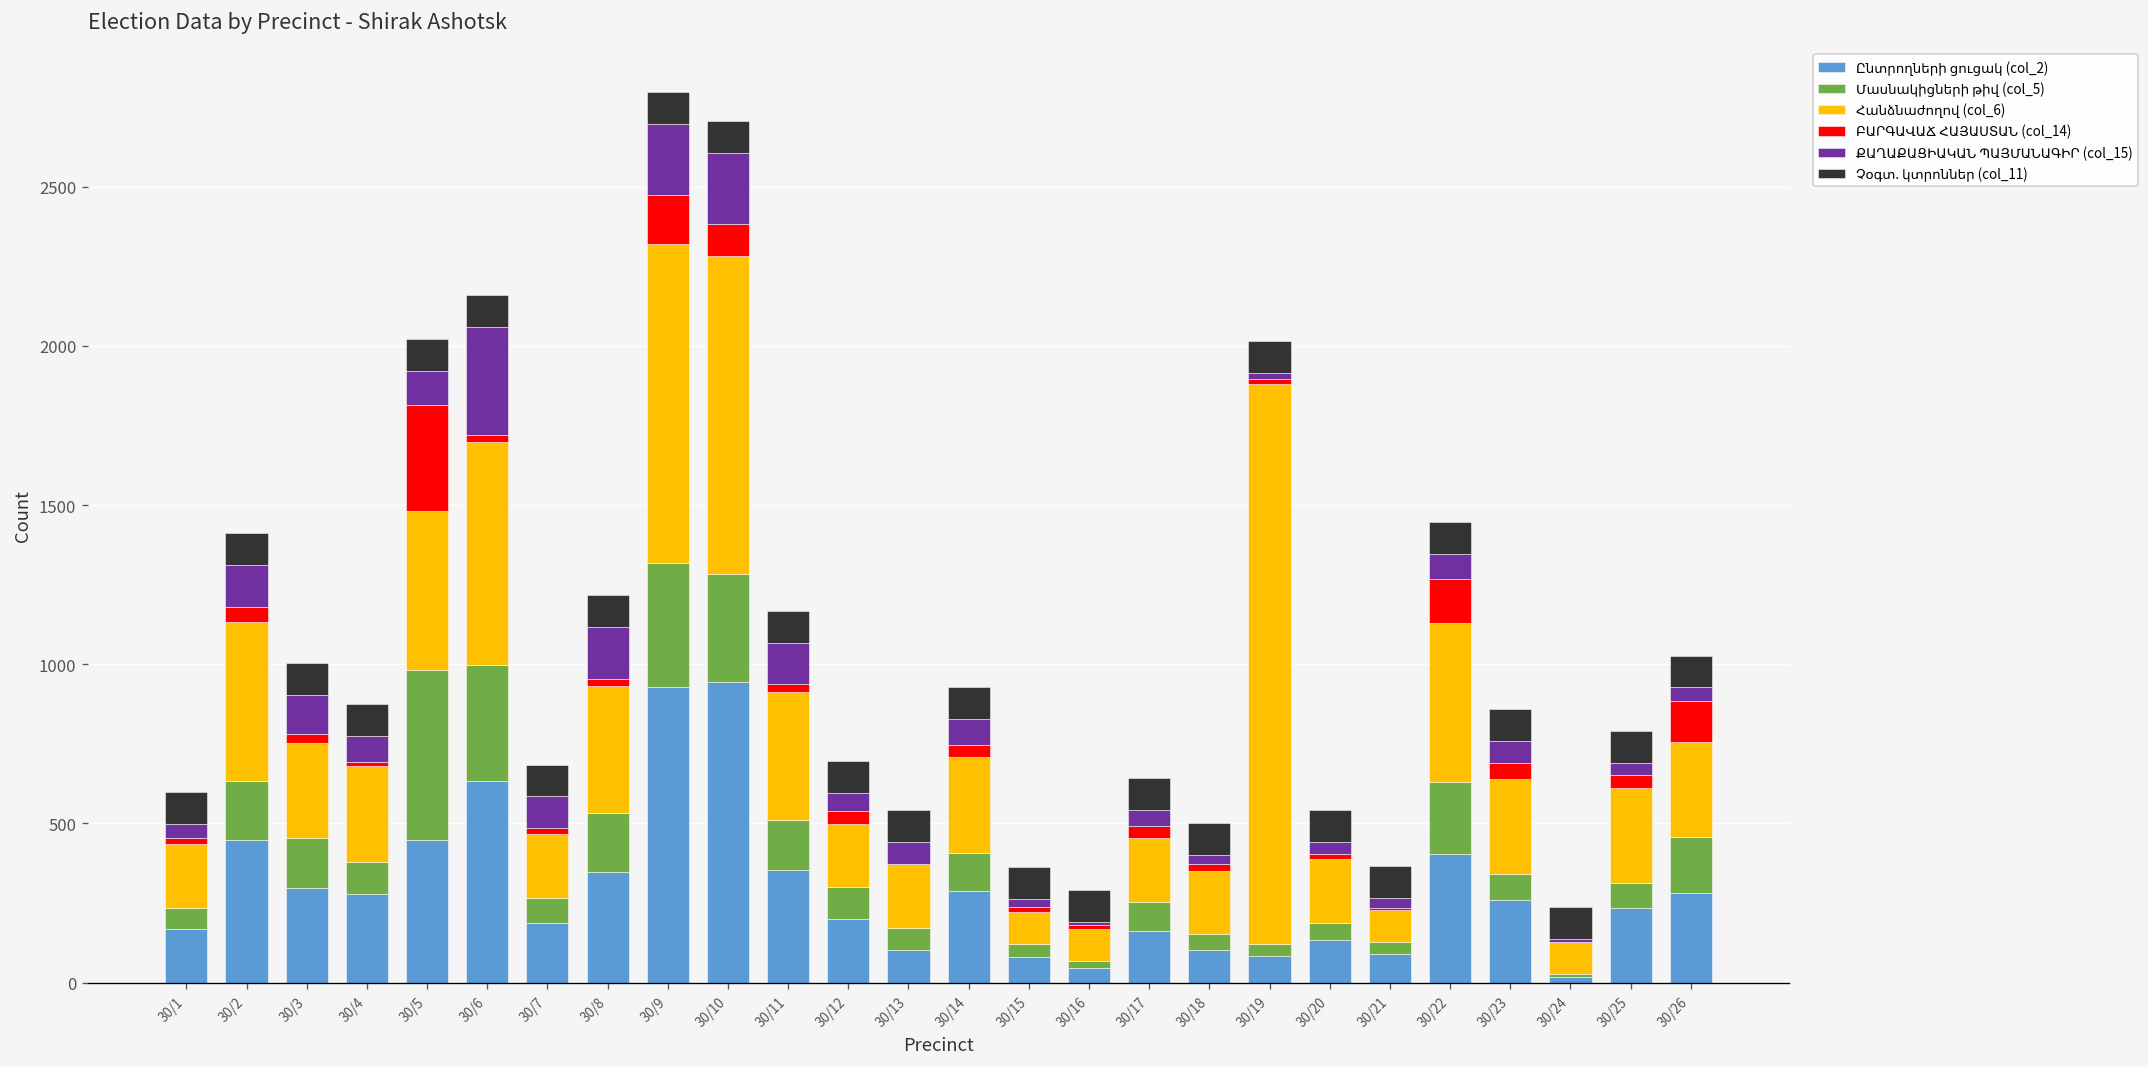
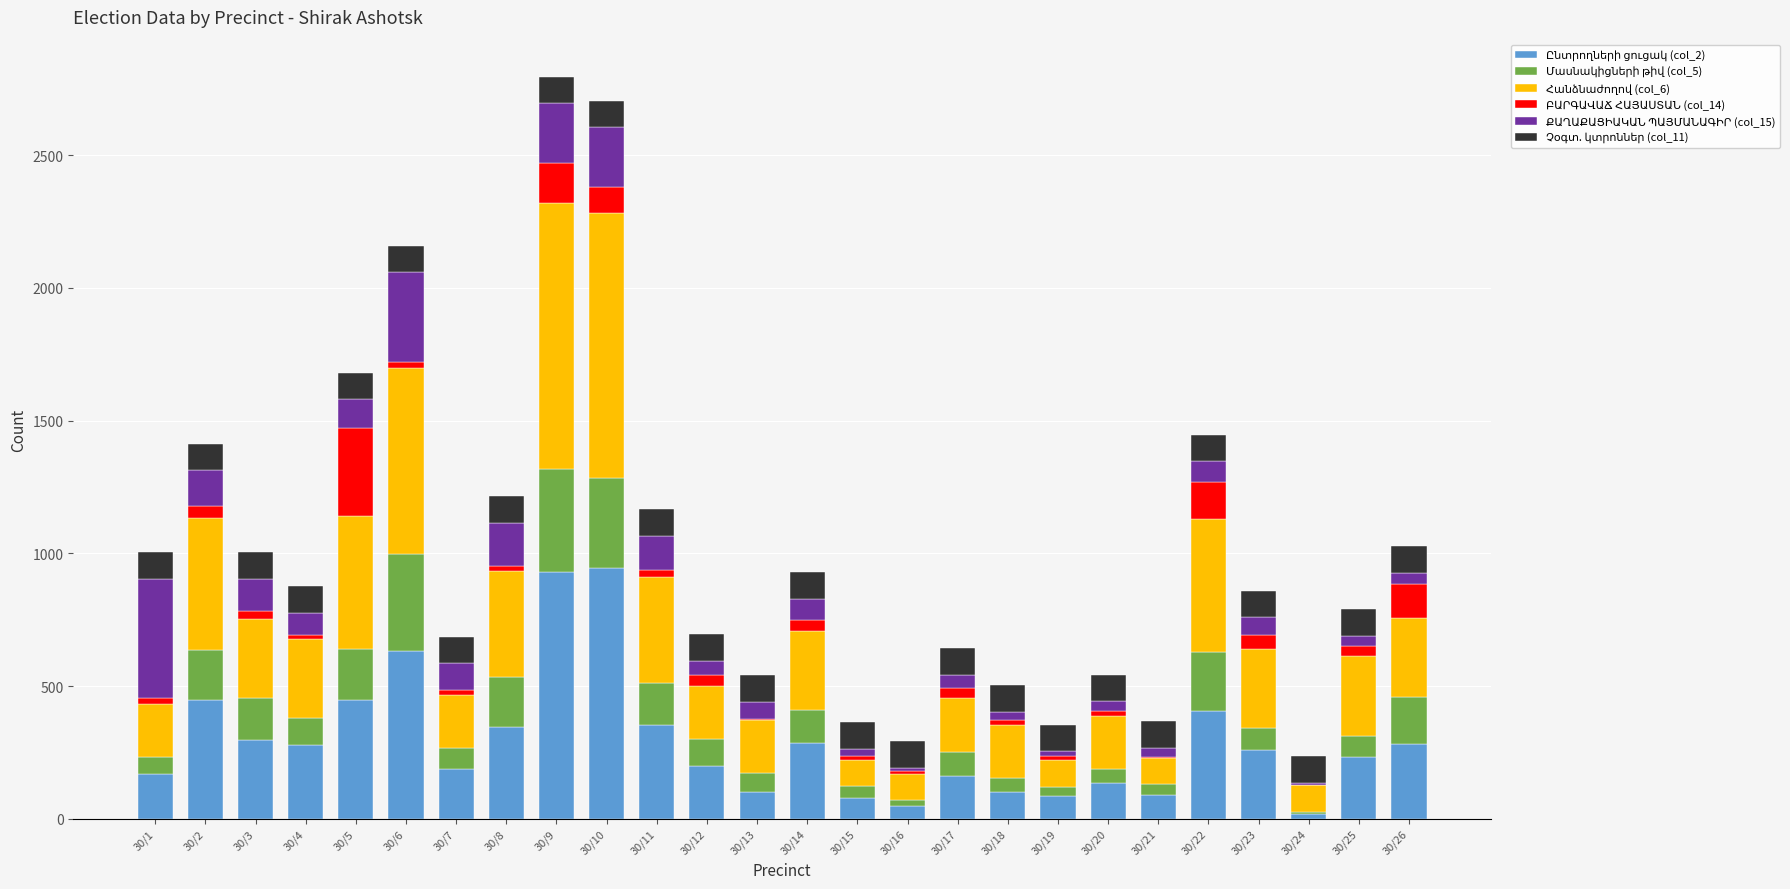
  {
    "Ընտրողների ցուցակ (col_2)": {
      "30/1": 170,
      "30/2": 450,
      "30/3": 300,
      "30/4": 280,
      "30/5": 450,
      "30/6": 630,
      "30/7": 190,
      "30/8": 350,
      "30/9": 930,
      "30/10": 940,
      "30/11": 360,
      "30/12": 200,
      "30/13": 100,
      "30/14": 290,
      "30/15": 80,
      "30/16": 50,
      "30/17": 160,
      "30/18": 100,
      "30/19": 80,
      "30/20": 130,
      "30/21": 90,
      "30/22": 410,
      "30/23": 260,
      "30/24": 20,
      "30/25": 230,
      "30/26": 280
    },
    "Մասնակիցների թիվ (col_5)": {
      "30/1": 70,
      "30/2": 190,
      "30/3": 160,
      "30/4": 100,
-     "30/5": 530,
+     "30/5": 190,
      "30/6": 370,
      "30/7": 80,
      "30/8": 190,
      "30/9": 390,
      "30/10": 340,
      "30/11": 160,
      "30/12": 100,
      "30/13": 70,
      "30/14": 120,
      "30/15": 40,
      "30/16": 20,
      "30/17": 90,
      "30/18": 50,
      "30/19": 40,
      "30/20": 50,
      "30/21": 40,
      "30/22": 220,
      "30/23": 80,
      "30/25": 80,
      "30/26": 180
    },
    "Հանձնաժողով (col_6)": {
      "30/1": 200,
      "30/2": 500,
      "30/3": 300,
      "30/4": 300,
      "30/5": 500,
      "30/6": 700,
      "30/7": 200,
      "30/8": 400,
      "30/9": 1000,
      "30/10": 1000,
      "30/11": 400,
      "30/12": 200,
      "30/13": 200,
      "30/14": 300,
      "30/15": 100,
      "30/16": 100,
      "30/17": 200,
      "30/18": 200,
-     "30/19": 1760,
+     "30/19": 100,
      "30/20": 200,
      "30/21": 100,
      "30/22": 500,
      "30/23": 300,
      "30/24": 100,
      "30/25": 300,
      "30/26": 300
    },
    "ԲԱՐԳԱՎԱՃ ՀԱՅԱՍՏԱՆ (col_14)": {
      "30/1": 20,
      "30/2": 50,
      "30/3": 30,
      "30/4": 20,
      "30/5": 330,
      "30/6": 20,
      "30/7": 20,
      "30/8": 20,
      "30/9": 150,
      "30/10": 100,
      "30/11": 30,
      "30/12": 40,
      "30/14": 40,
      "30/15": 20,
      "30/16": 10,
      "30/17": 40,
      "30/18": 20,
      "30/19": 20,
      "30/20": 20,
      "30/22": 140,
      "30/23": 50,
      "30/24": 0,
      "30/25": 40,
      "30/26": 130
    },
    "ՔԱՂԱՔԱՑԻԱԿԱՆ ՊԱՅՄԱՆԱԳԻՐ (col_15)": {
-     "30/1": 50,
+     "30/1": 450,
      "30/2": 130,
      "30/3": 120,
      "30/4": 80,
      "30/5": 110,
      "30/6": 340,
      "30/7": 100,
      "30/8": 160,
      "30/9": 220,
      "30/10": 220,
      "30/11": 130,
      "30/12": 60,
      "30/13": 70,
      "30/14": 80,
      "30/15": 30,
      "30/16": 10,
      "30/17": 50,
      "30/18": 30,
      "30/19": 20,
      "30/20": 40,
      "30/21": 30,
      "30/22": 80,
      "30/23": 70,
      "30/25": 40,
      "30/26": 40
    },
    "Չօգտ. կտրոններ (col_11)": {
      "30/1": 100,
      "30/2": 100,
      "30/3": 100,
      "30/4": 100,
      "30/5": 100,
      "30/6": 100,
      "30/7": 100,
      "30/8": 100,
      "30/9": 100,
      "30/10": 100,
      "30/11": 100,
      "30/12": 100,
      "30/13": 100,
      "30/14": 100,
      "30/15": 100,
      "30/16": 100,
      "30/17": 100,
      "30/18": 100,
      "30/19": 100,
      "30/20": 100,
      "30/21": 100,
      "30/22": 100,
      "30/23": 100,
      "30/24": 100,
      "30/25": 100,
      "30/26": 100
    }
  }
